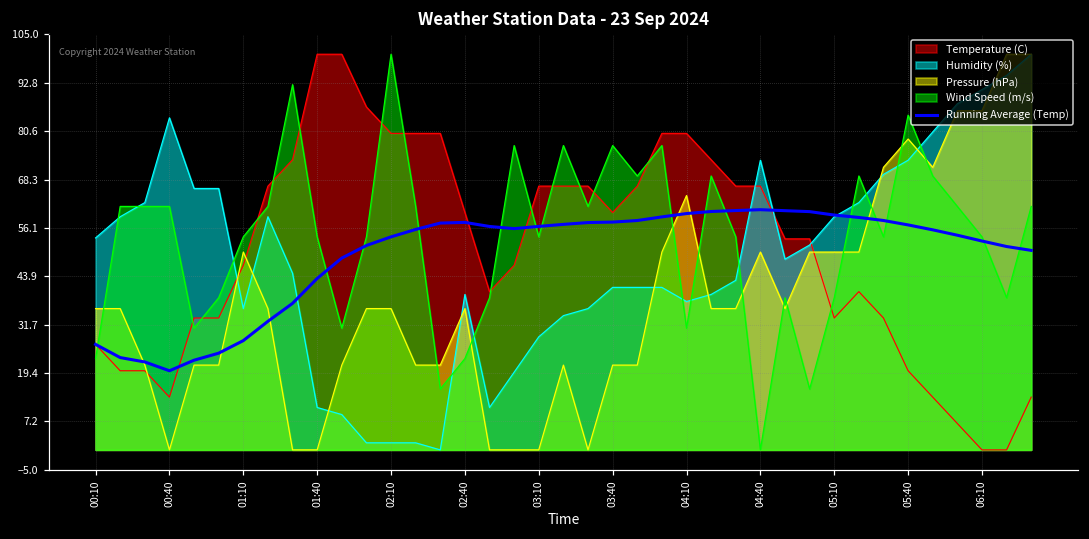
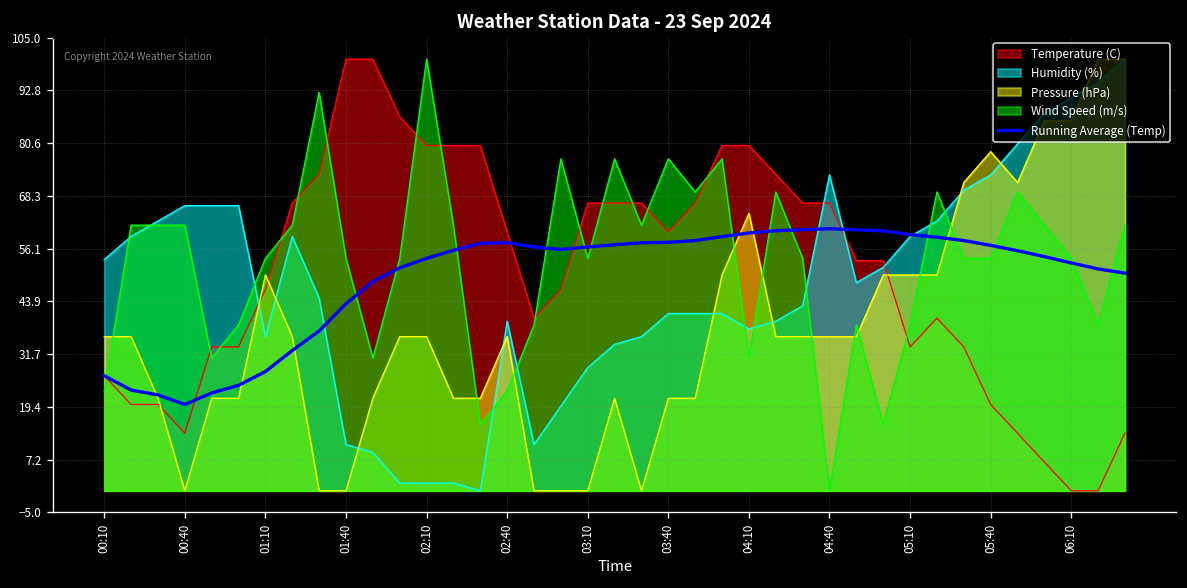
  {
    "Temperature (C)": {
      "00:40": 13,
      "01:10": 47,
      "01:40": 100,
      "02:10": 80,
      "02:40": 60,
      "03:10": 67,
      "03:40": 60,
      "04:10": 80,
      "04:40": 67,
      "05:10": 33,
      "05:40": 20,
      "06:10": 0
    },
    "Humidity (%)": {
      "00:10": 54,
-     "00:40": 84,
+     "00:40": 66,
      "01:10": 36,
      "01:40": 11,
      "02:10": 2,
      "02:40": 39,
      "03:10": 29,
      "03:40": 41,
      "04:10": 37,
      "04:40": 73,
      "05:40": 73
    },
    "Pressure (hPa)": {
      "00:10": 36,
      "00:40": 0,
      "01:10": 50,
      "01:40": 0,
      "02:10": 36,
      "02:40": 36,
      "03:10": 0,
      "03:40": 21,
      "04:10": 64,
-     "04:40": 50,
+     "04:40": 36,
      "05:10": 50,
      "05:40": 79
    },
    "Wind Speed (m/s)": {
      "00:10": 23,
      "00:40": 62,
      "01:10": 54,
      "01:40": 54,
      "02:10": 100,
      "02:40": 23,
      "03:10": 54,
      "03:40": 77,
      "04:10": 31,
      "04:40": 0,
      "05:10": 38,
-     "05:40": 85,
+     "05:40": 54,
      "06:10": 54
    },
    "Running Average (Temp)": {
      "00:40": 20,
      "01:10": 28,
      "01:40": 43,
      "02:10": 54,
      "02:40": 57,
      "03:10": 56,
      "03:40": 58,
      "04:10": 60,
      "04:40": 61,
      "05:40": 57,
      "06:10": 53
    }
  }
